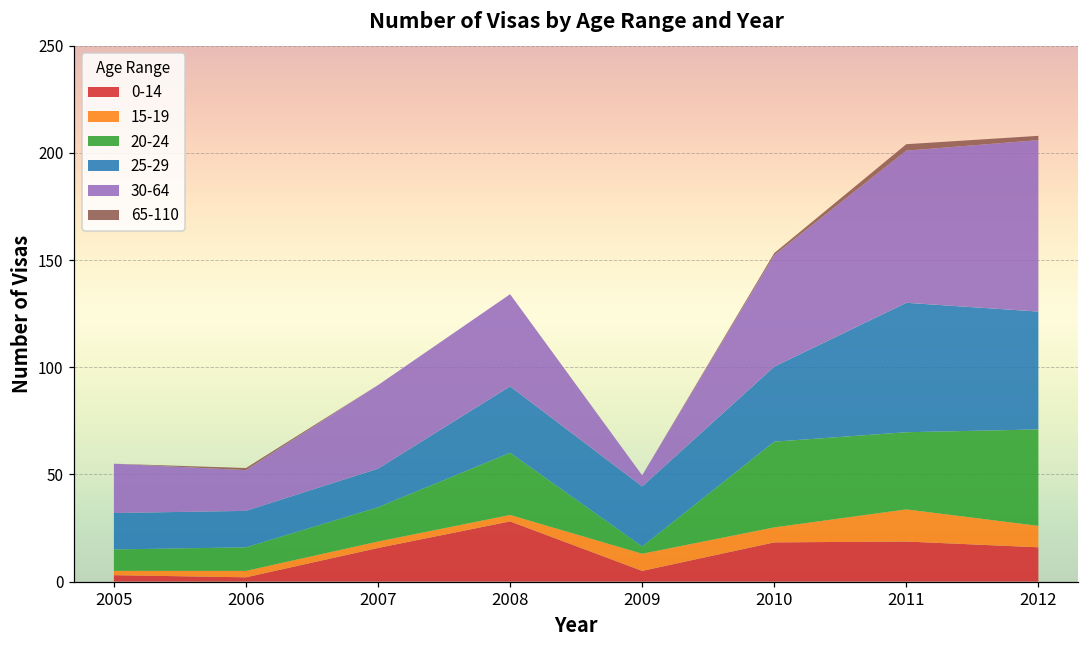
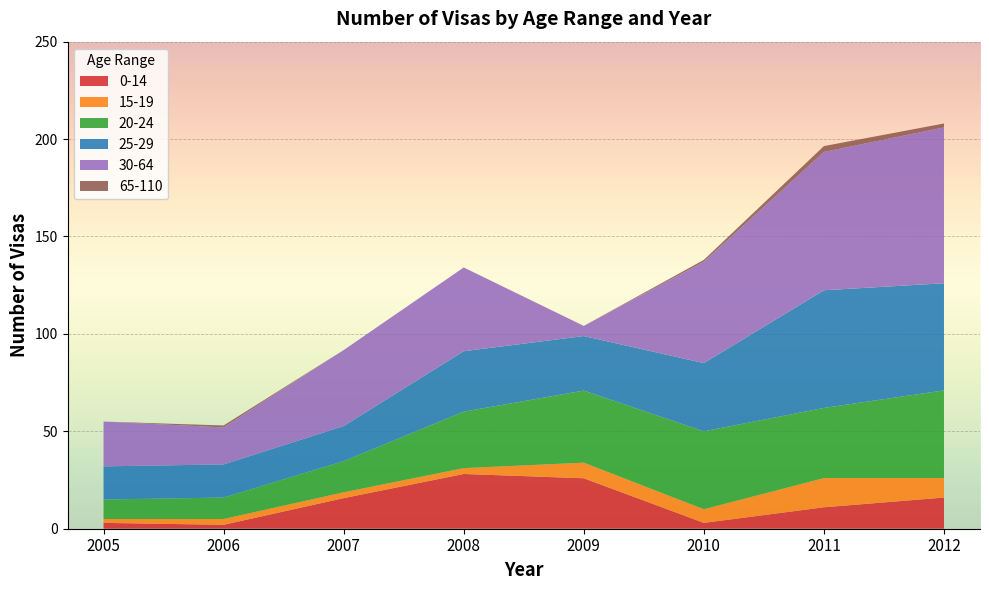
  {
    "0-14": {
      "2005": 3,
      "2006": 2,
      "2007": 16,
      "2008": 28,
-     "2009": 5,
-     "2010": 18,
-     "2011": 19,
+     "2009": 26,
+     "2010": 3,
+     "2011": 11,
      "2012": 16
    },
    "15-19": {
      "2005": 2,
      "2006": 3,
      "2007": 3,
      "2008": 3,
      "2009": 8,
      "2010": 7,
      "2011": 15,
      "2012": 10
    },
    "20-24": {
      "2005": 10,
      "2006": 11,
      "2007": 16,
      "2008": 29,
-     "2009": 3,
+     "2009": 37,
      "2010": 40,
      "2011": 36,
      "2012": 45
    },
    "25-29": {
      "2005": 17,
      "2006": 17,
      "2007": 18,
      "2008": 31,
      "2009": 28,
      "2010": 35,
      "2011": 60,
      "2012": 55
    },
    "30-64": {
      "2011": 71,
      "2012": 80
    },
    "65-110": {
      "2011": 3,
      "2012": 2
    }
  }
